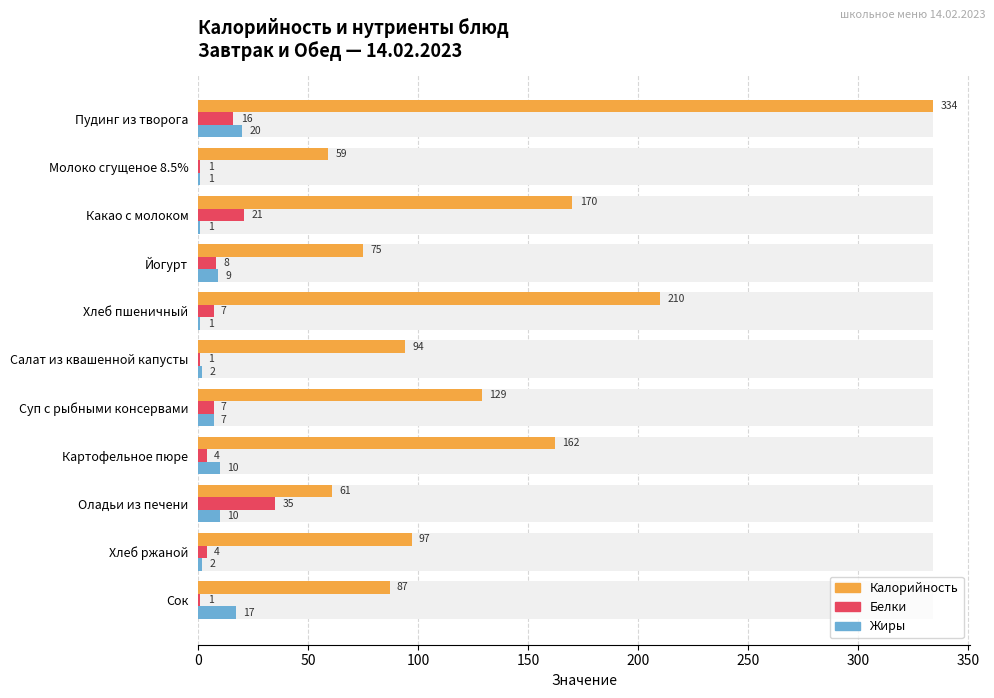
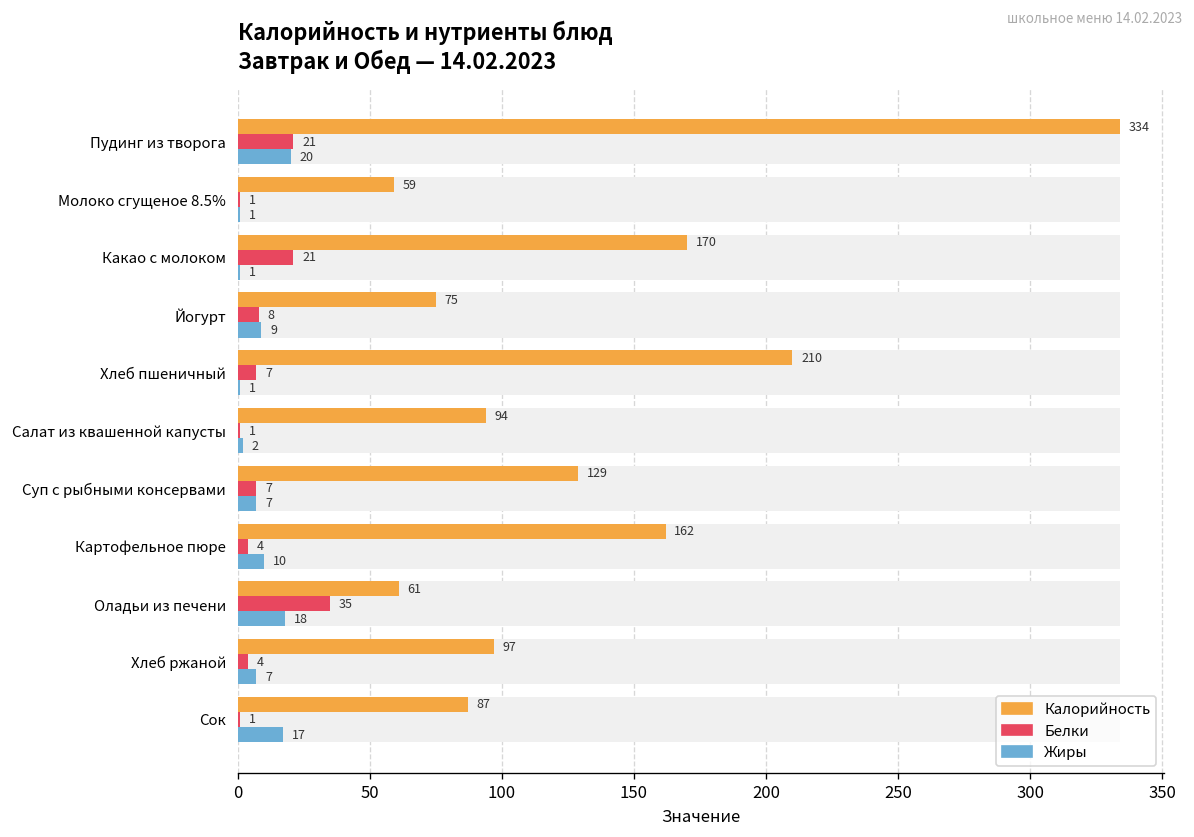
  {
    "Калорийность": {
      "Пудинг из творога": 334
    },
    "Белки": {
-     "Пудинг из творога": 16
+     "Пудинг из творога": 21
    },
    "Жиры": {
-     "Оладьи из печени": 10,
-     "Хлеб ржаной": 2
+     "Оладьи из печени": 18,
+     "Хлеб ржаной": 7
    }
  }
